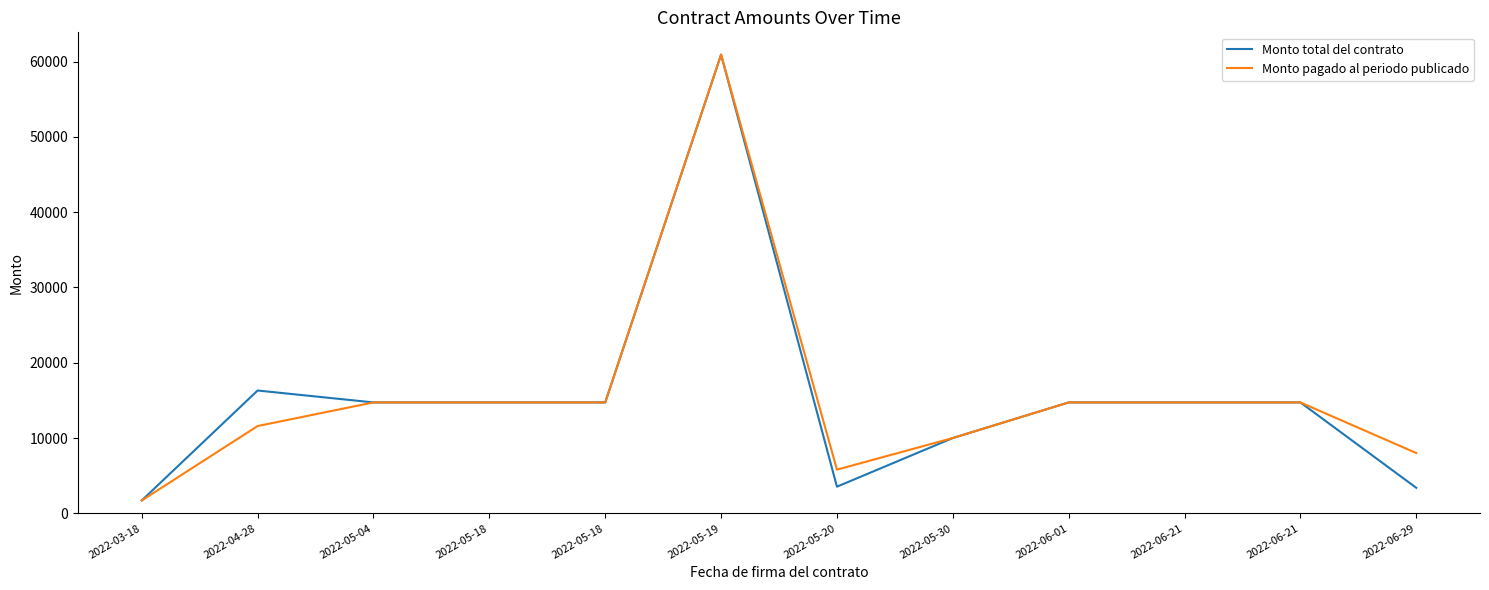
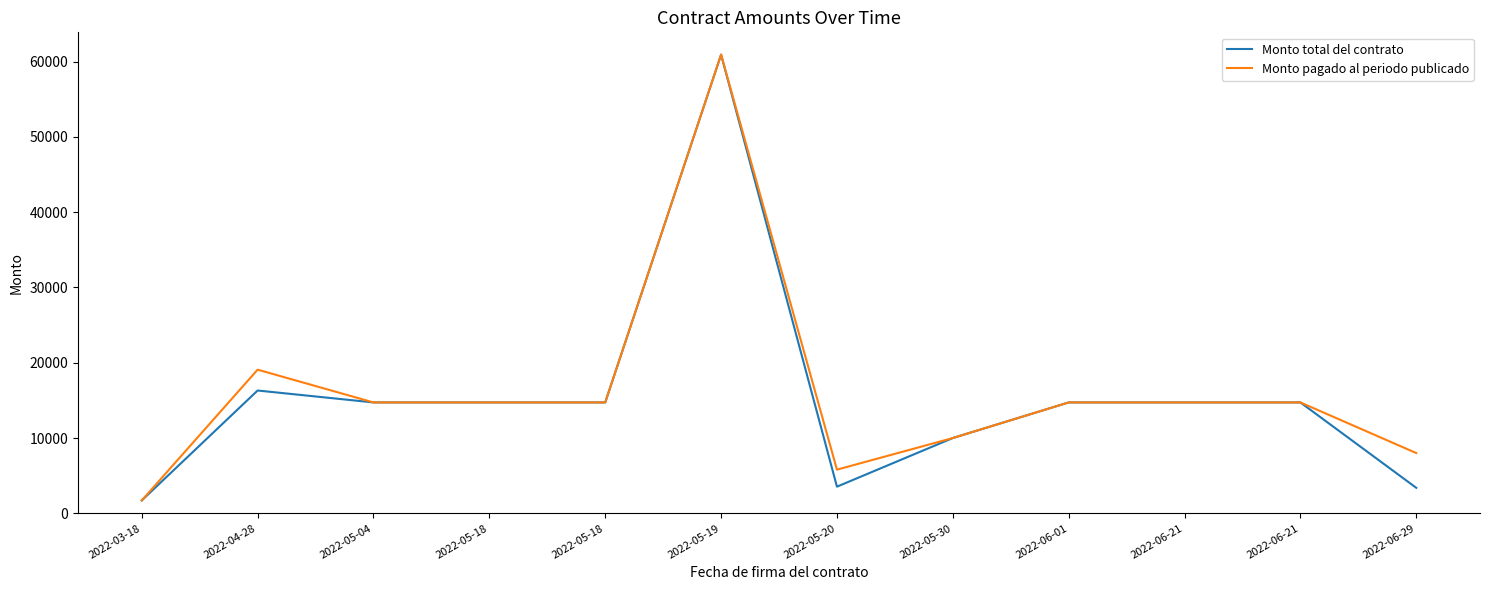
  {
    "Monto total del contrato": {
      "2022-04-28": 16000,
      "2022-05-20": 4000,
      "2022-06-29": 3000
    },
    "Monto pagado al periodo publicado": {
-     "2022-04-28": 12000,
+     "2022-04-28": 19000,
      "2022-05-20": 6000,
      "2022-06-29": 8000
    }
  }
